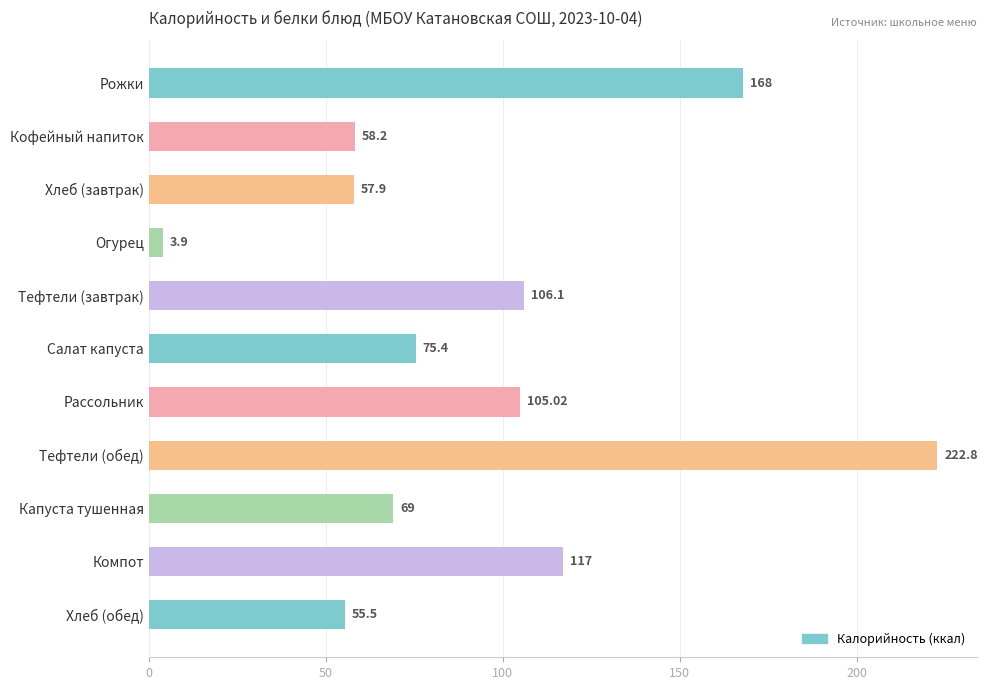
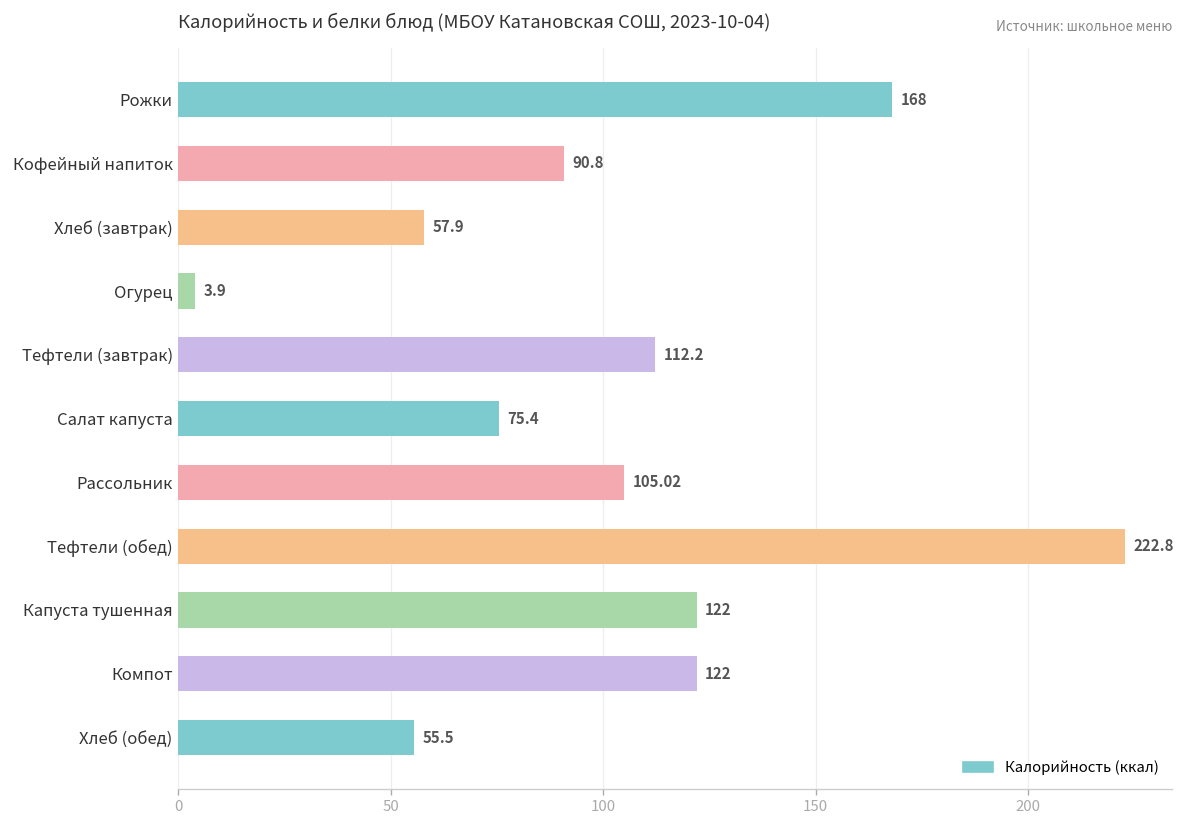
  {
    "Рожки": 168,
-   "Кофейный напиток": 58.2,
+   "Кофейный напиток": 90.8,
    "Хлеб (завтрак)": 57.9,
    "Огурец": 3.9,
-   "Тефтели (завтрак)": 106.1,
+   "Тефтели (завтрак)": 112.2,
    "Салат капуста": 75.4,
    "Рассольник": 105.02,
    "Тефтели (обед)": 222.8,
-   "Капуста тушенная": 69,
-   "Компот": 117,
+   "Капуста тушенная": 122,
+   "Компот": 122,
    "Хлеб (обед)": 55.5
  }
